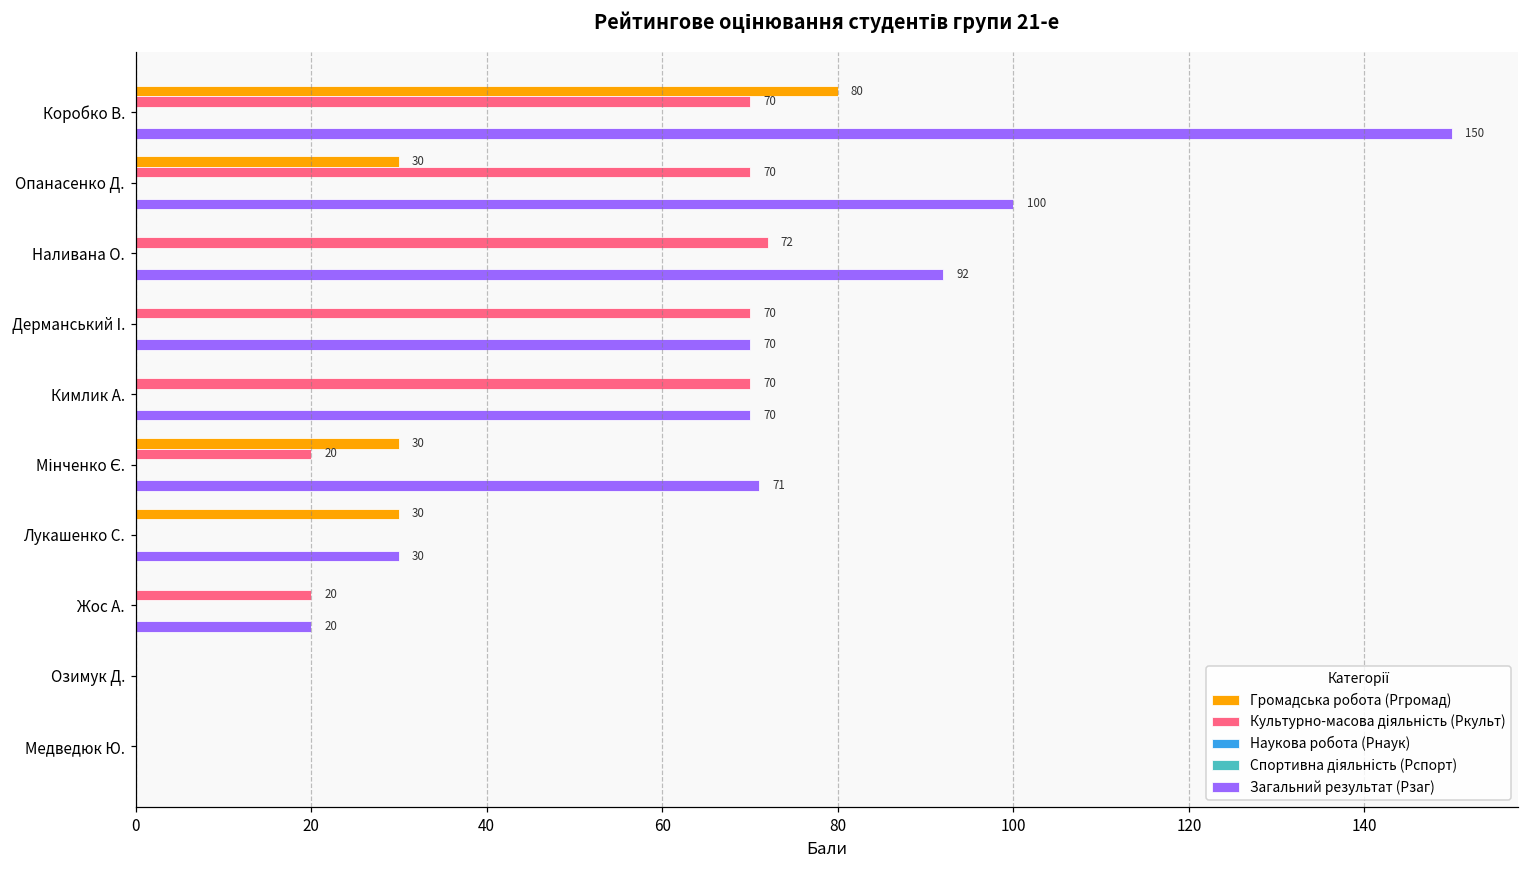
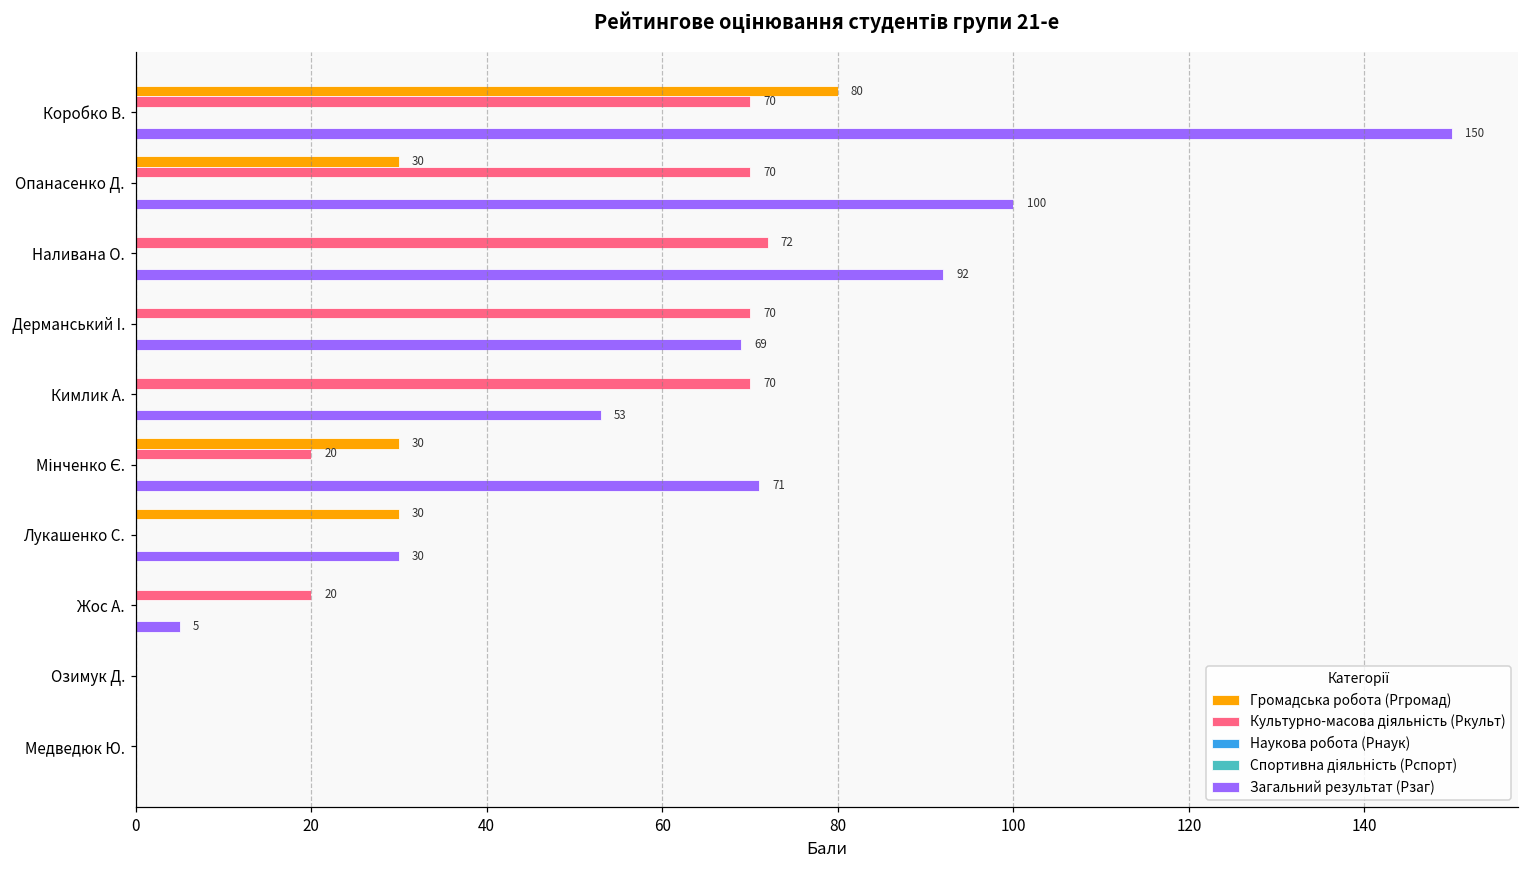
  {
    "Громадська робота (Ргромад)": {
      "Коробко В.": 80,
      "Опанасенко Д.": 30,
      "Мінченко Є.": 30,
      "Лукашенко С.": 30
    },
    "Культурно-масова діяльність (Ркульт)": {
      "Коробко В.": 70,
      "Опанасенко Д.": 70,
      "Наливана О.": 72,
      "Дерманський І.": 70,
      "Кимлик А.": 70,
      "Мінченко Є.": 20,
      "Жос А.": 20
    },
    "Загальний результат (Рзаг)": {
      "Коробко В.": 150,
      "Опанасенко Д.": 100,
      "Наливана О.": 92,
-     "Дерманський І.": 70,
-     "Кимлик А.": 70,
+     "Дерманський І.": 69,
+     "Кимлик А.": 53,
      "Мінченко Є.": 71,
      "Лукашенко С.": 30,
-     "Жос А.": 20
+     "Жос А.": 5
    }
  }
